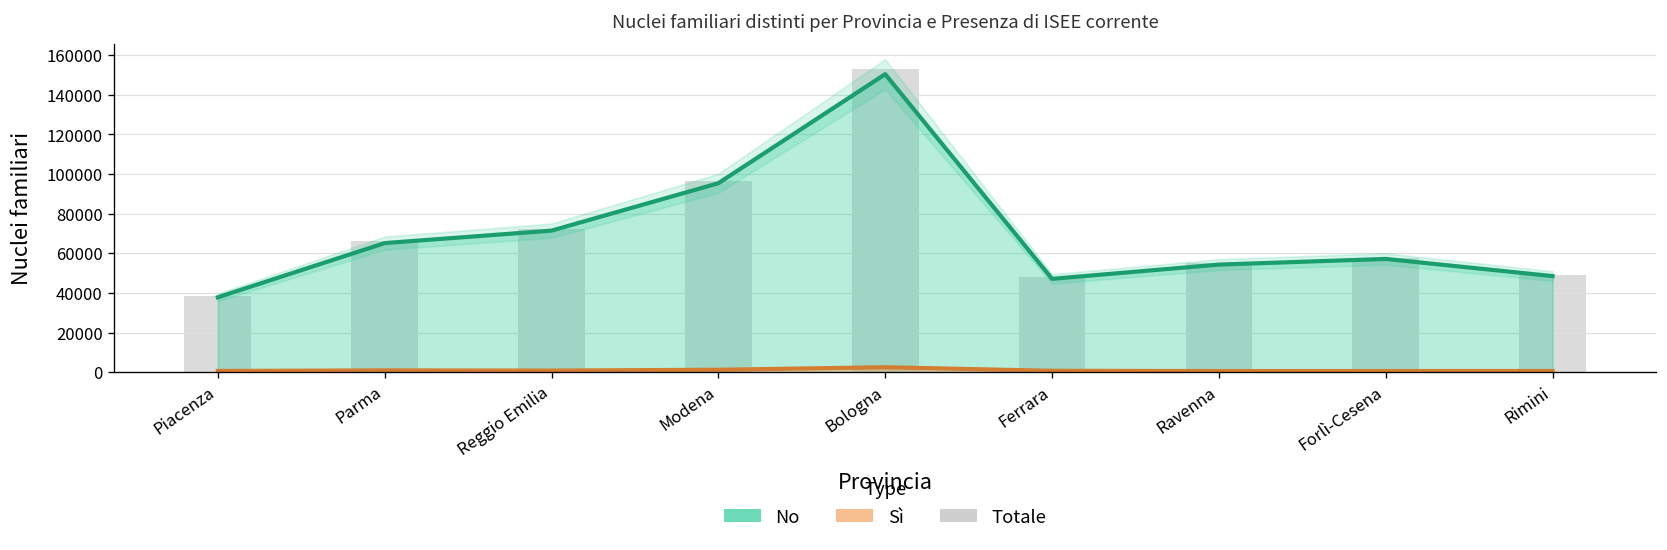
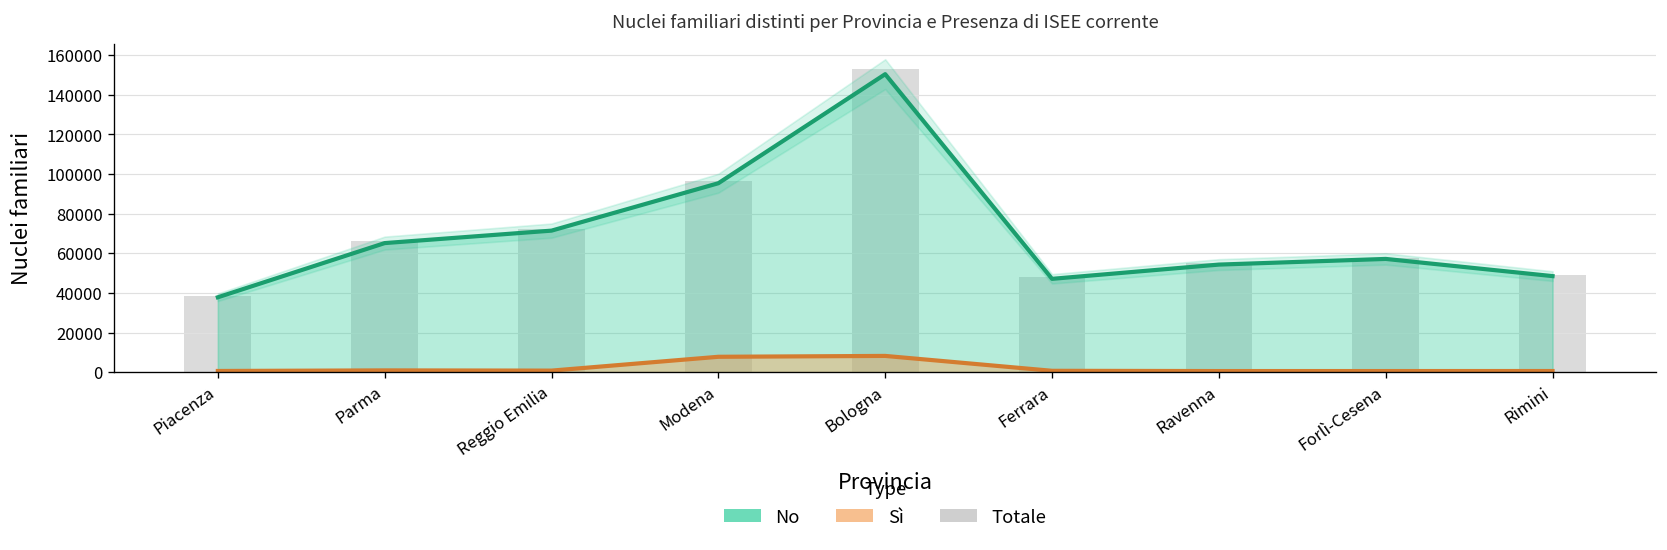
  {
    "Sì": {
      "Piacenza": 1000,
      "Parma": 1000,
      "Reggio Emilia": 1000,
-     "Modena": 1000,
-     "Bologna": 2000,
+     "Modena": 8000,
+     "Bologna": 8000,
      "Ferrara": 1000,
      "Ravenna": 1000,
      "Forlì-Cesena": 1000,
      "Rimini": 1000
    }
  }
